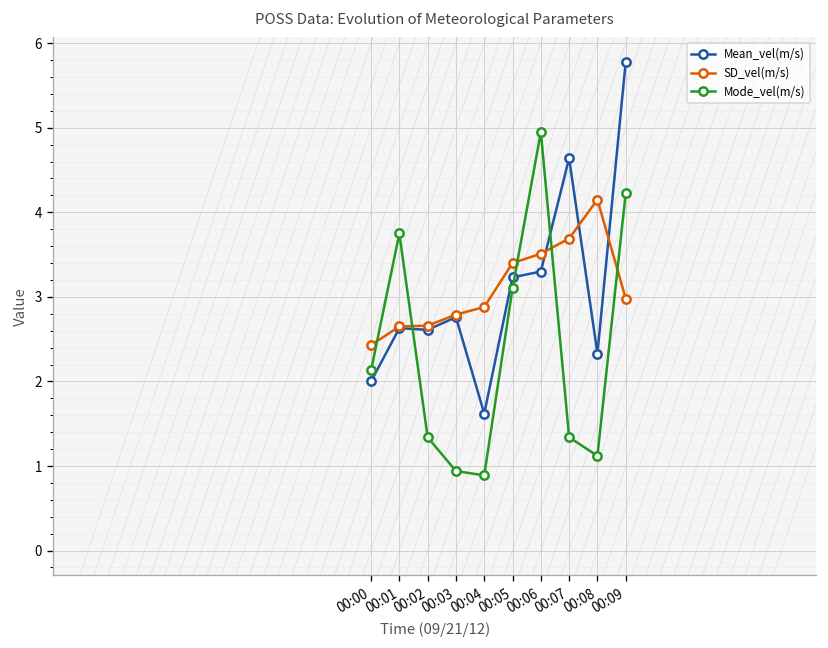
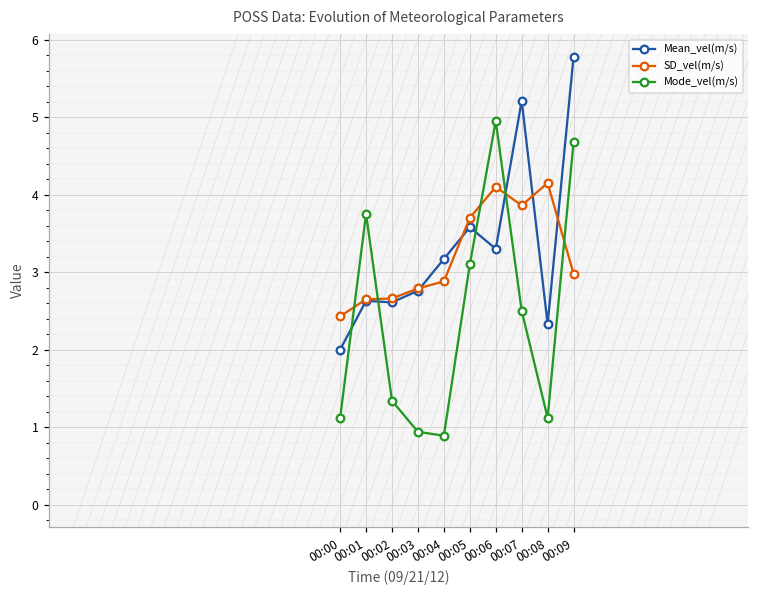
  {
    "Mean_vel(m/s)": {
      "00:00": 2.0,
      "00:02": 2.6,
-     "00:04": 1.6,
-     "00:05": 3.2,
+     "00:04": 3.2,
+     "00:05": 3.6,
      "00:06": 3.3,
-     "00:07": 4.6,
+     "00:07": 5.2,
      "00:08": 2.3,
      "00:09": 5.8
    },
    "SD_vel(m/s)": {
      "00:00": 2.4,
      "00:02": 2.7,
      "00:04": 2.9,
-     "00:05": 3.4,
-     "00:06": 3.5,
-     "00:07": 3.7,
+     "00:05": 3.7,
+     "00:06": 4.1,
+     "00:07": 3.9,
      "00:08": 4.2,
      "00:09": 3.0
    },
    "Mode_vel(m/s)": {
-     "00:00": 2.1,
+     "00:00": 1.1,
      "00:01": 3.8,
      "00:02": 1.3,
      "00:03": 0.9,
      "00:04": 0.9,
      "00:05": 3.1,
      "00:06": 5.0,
-     "00:07": 1.3,
+     "00:07": 2.5,
      "00:08": 1.1,
-     "00:09": 4.2
+     "00:09": 4.7
    }
  }
